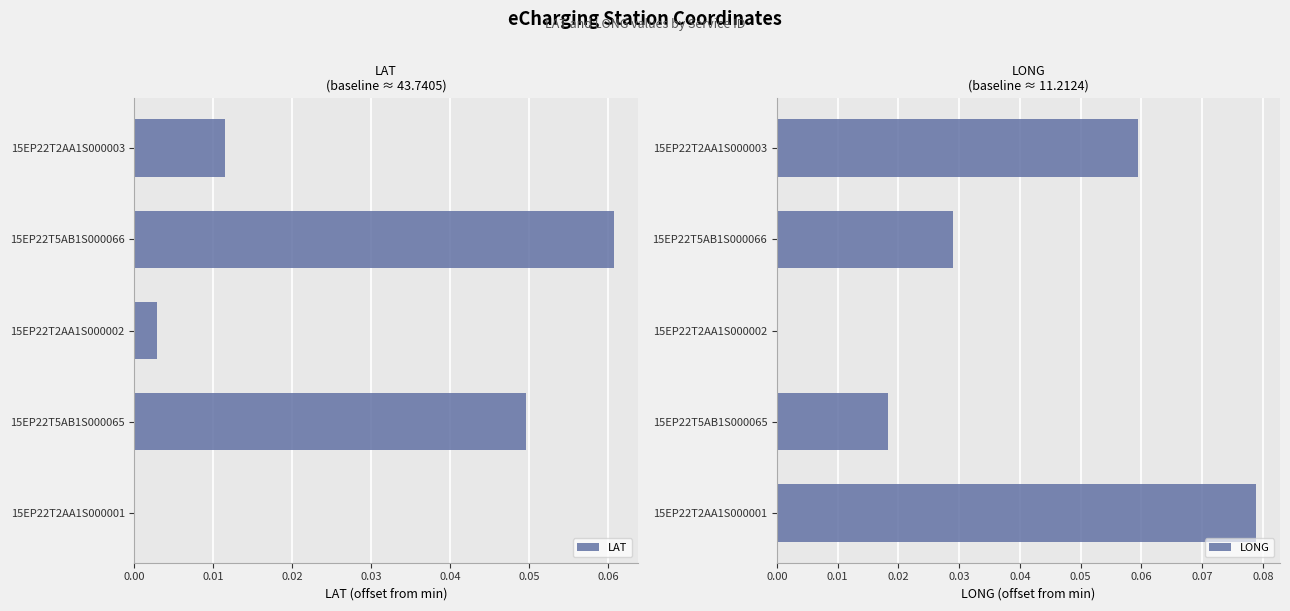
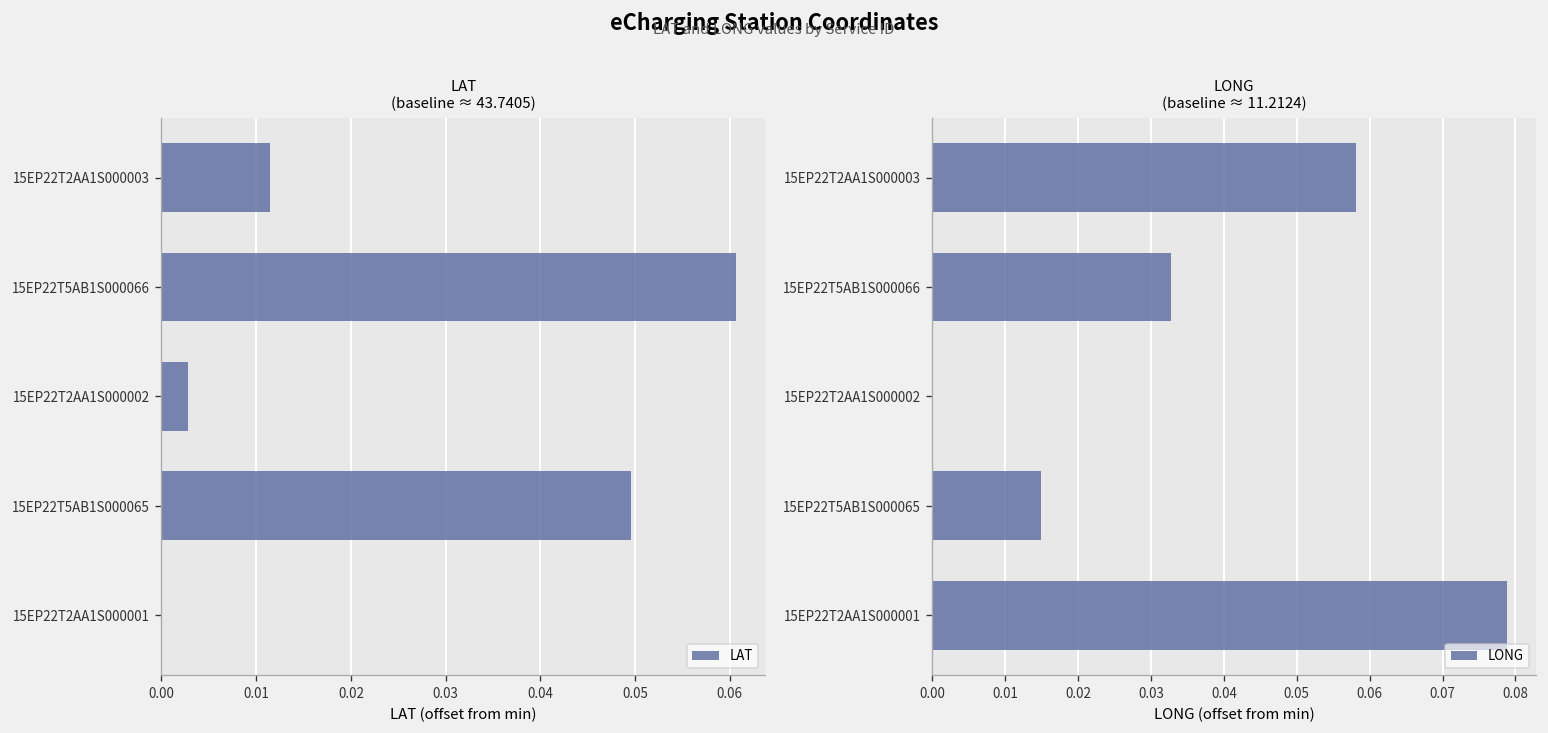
  {
    "LAT (baseline ≈ 43.7405)": {
      "15EP22T2AA1S000003": 0.011,
      "15EP22T5AB1S000066": 0.061,
      "15EP22T2AA1S000002": 0.003,
      "15EP22T5AB1S000065": 0.050,
      "15EP22T2AA1S000001": 0.000
    },
    "LONG (baseline ≈ 11.2124)": {
-     "15EP22T2AA1S000003": 0.059,
-     "15EP22T5AB1S000066": 0.029,
+     "15EP22T2AA1S000003": 0.058,
+     "15EP22T5AB1S000066": 0.033,
      "15EP22T2AA1S000002": 0.000,
-     "15EP22T5AB1S000065": 0.018,
+     "15EP22T5AB1S000065": 0.015,
      "15EP22T2AA1S000001": 0.079
    }
  }
